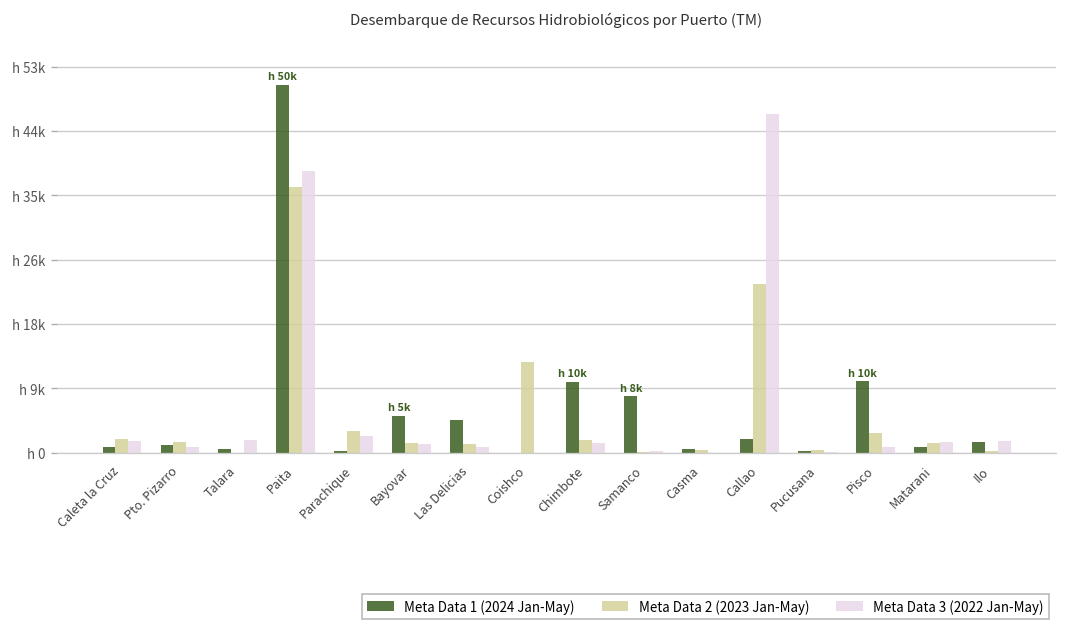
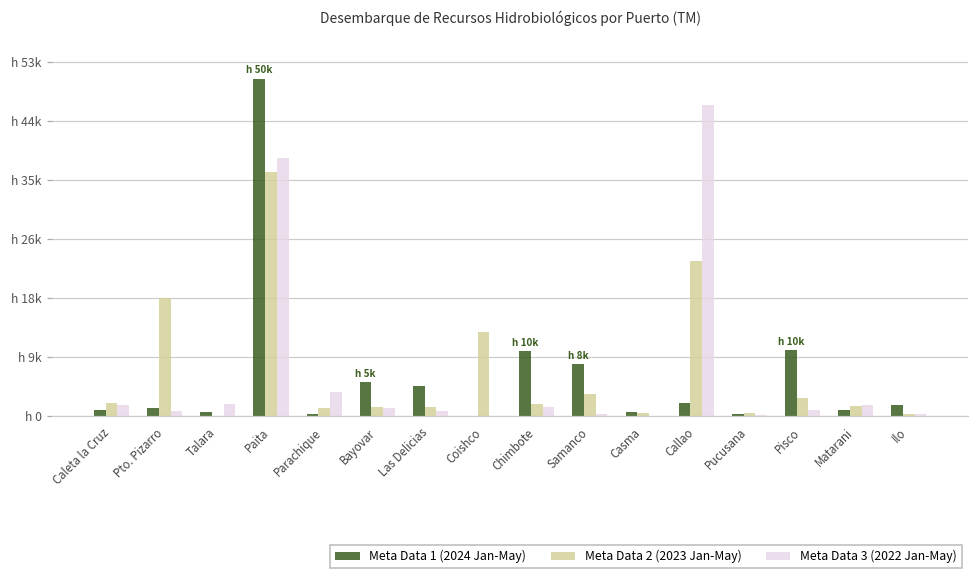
  {
    "Meta Data 1 (2024 Jan-May)": {
      "Paita": "50k",
      "Bayovar": "5k",
      "Chimbote": "10k",
      "Samanco": "8k",
      "Pisco": "10k"
    },
    "Meta Data 2 (2023 Jan-May)": {
      "Caleta la Cruz": "h 2000",
-     "Pto. Pizarro": "h 1000",
+     "Pto. Pizarro": "h 17000",
      "Talara": "h 0",
      "Paita": "h 36000",
-     "Parachique": "h 3000",
+     "Parachique": "h 1000",
      "Bayovar": "h 1000",
      "Las Delicias": "h 1000",
      "Coishco": "h 12000",
      "Chimbote": "h 2000",
-     "Samanco": "h 0",
+     "Samanco": "h 3000",
      "Callao": "h 23000",
      "Pisco": "h 3000",
      "Matarani": "h 1000"
    },
    "Meta Data 3 (2022 Jan-May)": {
      "Caleta la Cruz": "h 2000",
      "Pto. Pizarro": "h 1000",
      "Talara": "h 2000",
      "Paita": "h 39000",
-     "Parachique": "h 2000",
+     "Parachique": "h 4000",
      "Bayovar": "h 1000",
      "Las Delicias": "h 1000",
      "Coishco": "h 0",
      "Chimbote": "h 1000",
      "Casma": "h 0",
      "Callao": "h 46000",
      "Pisco": "h 1000",
      "Matarani": "h 2000",
-     "Ilo": "h 2000"
+     "Ilo": "h 0"
    }
  }
